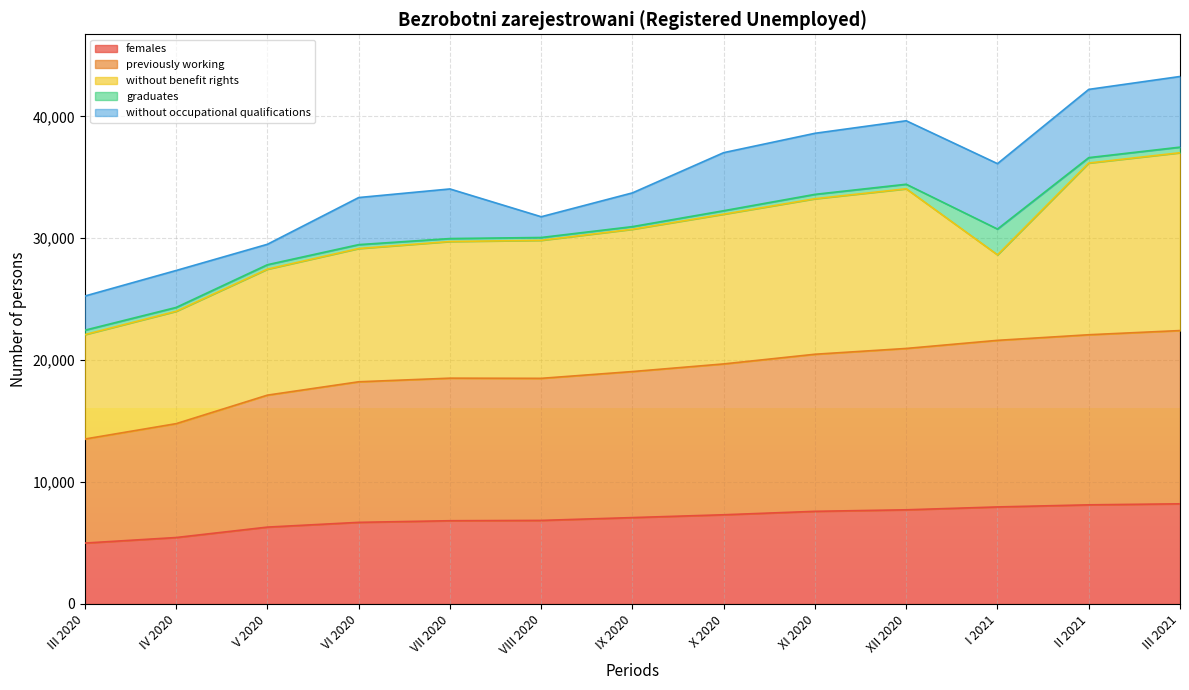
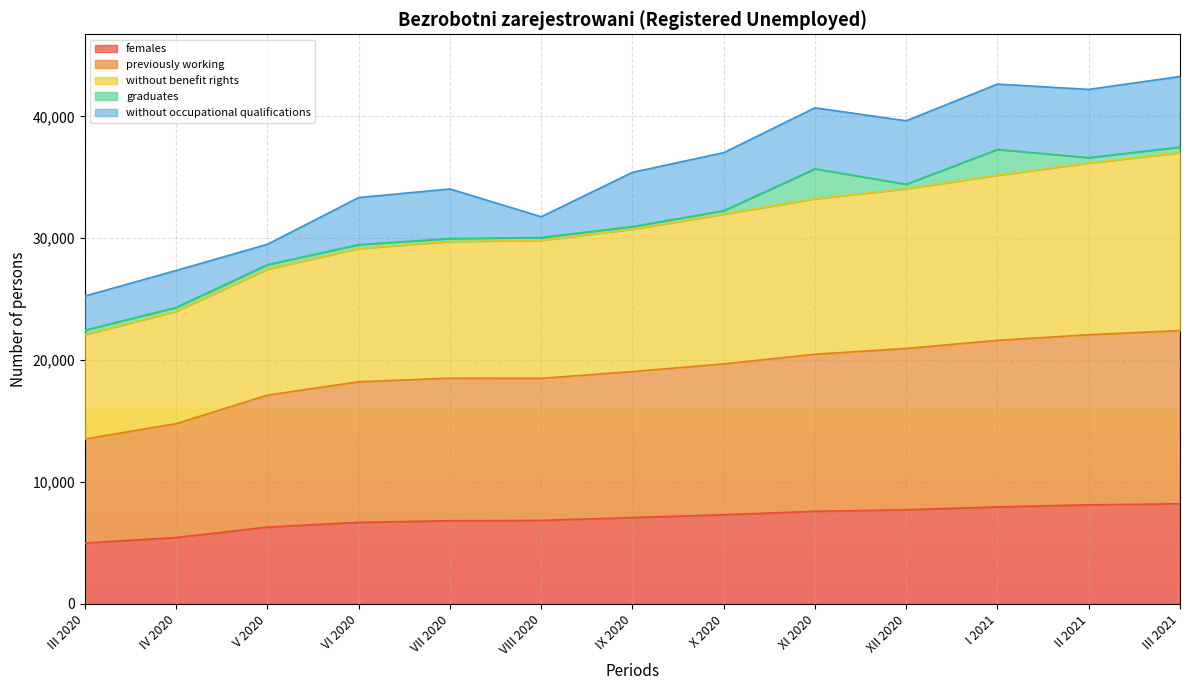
  {
    "without benefit rights": {
      "III 2020": "8,600",
      "IV 2020": "9,200",
      "V 2020": "10,300",
      "VI 2020": "10,900",
      "VII 2020": "11,200",
      "VIII 2020": "11,300",
      "IX 2020": "11,700",
      "X 2020": "12,300",
      "XI 2020": "12,800",
      "XII 2020": "13,100",
-     "I 2021": "7,000",
+     "I 2021": "13,500",
      "II 2021": "14,100",
      "III 2021": "14,600"
    },
    "graduates": {
      "III 2020": "400",
      "IV 2020": "300",
      "V 2020": "400",
      "VI 2020": "300",
      "VII 2020": "200",
      "VIII 2020": "200",
      "IX 2020": "200",
      "X 2020": "300",
-     "XI 2020": "400",
+     "XI 2020": "2,500",
      "XII 2020": "400",
      "I 2021": "2,100",
      "II 2021": "400",
      "III 2021": "500"
    },
    "without occupational qualifications": {
      "III 2020": "2,800",
      "IV 2020": "3,000",
      "V 2020": "1,700",
      "VI 2020": "3,900",
      "VII 2020": "4,100",
      "VIII 2020": "1,700",
-     "IX 2020": "2,800",
+     "IX 2020": "4,500",
      "X 2020": "4,800",
      "XI 2020": "5,000",
      "XII 2020": "5,200",
      "I 2021": "5,400",
      "II 2021": "5,600",
      "III 2021": "5,800"
    }
  }
